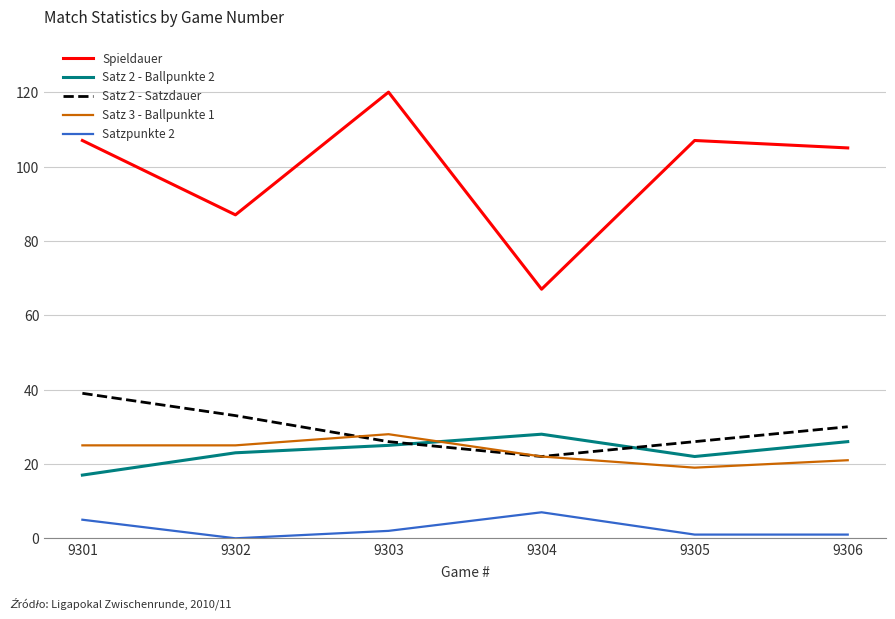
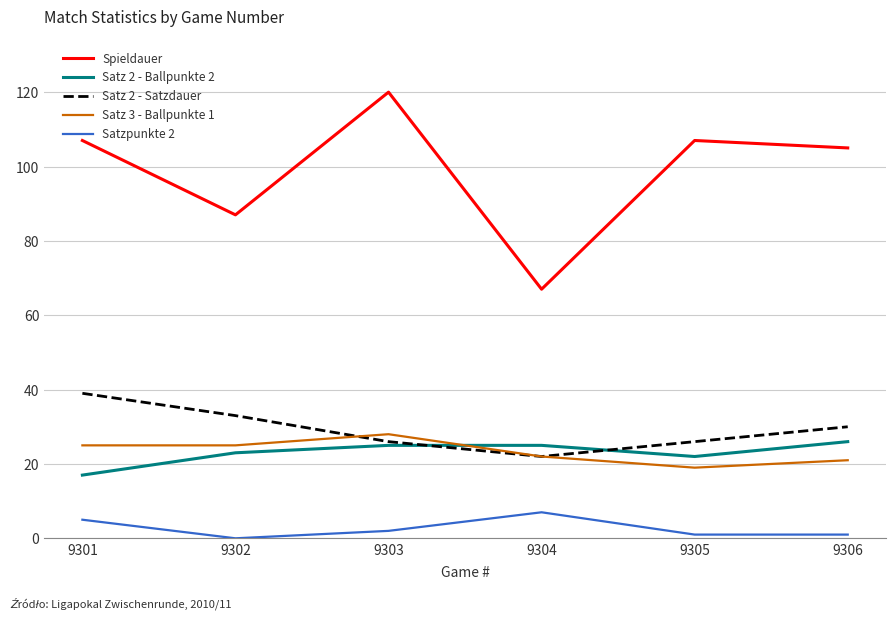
  {
    "Spieldauer": {
      "9301": 107,
      "9302": 87,
      "9303": 120,
      "9304": 67,
      "9305": 107,
      "9306": 105
    },
    "Satz 2 - Ballpunkte 2": {
      "9301": 17,
      "9302": 23,
      "9303": 25,
-     "9304": 28,
+     "9304": 25,
      "9305": 22,
      "9306": 26
    },
    "Satz 2 - Satzdauer": {
      "9301": 39,
      "9302": 33,
      "9303": 26,
      "9305": 26,
      "9306": 30
    },
    "Satz 3 - Ballpunkte 1": {
      "9301": 25,
      "9302": 25,
      "9303": 28,
      "9305": 19,
      "9306": 21
    },
    "Satzpunkte 2": {
      "9301": 5,
      "9302": 0,
      "9303": 2,
      "9304": 7,
      "9305": 1,
      "9306": 1
    }
  }
